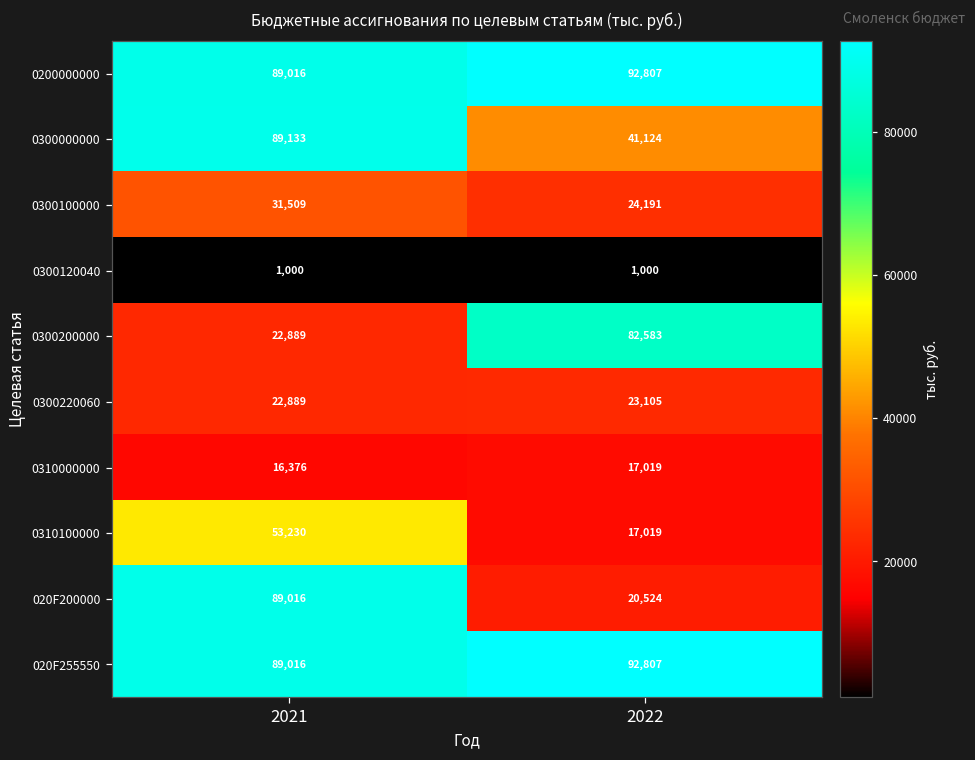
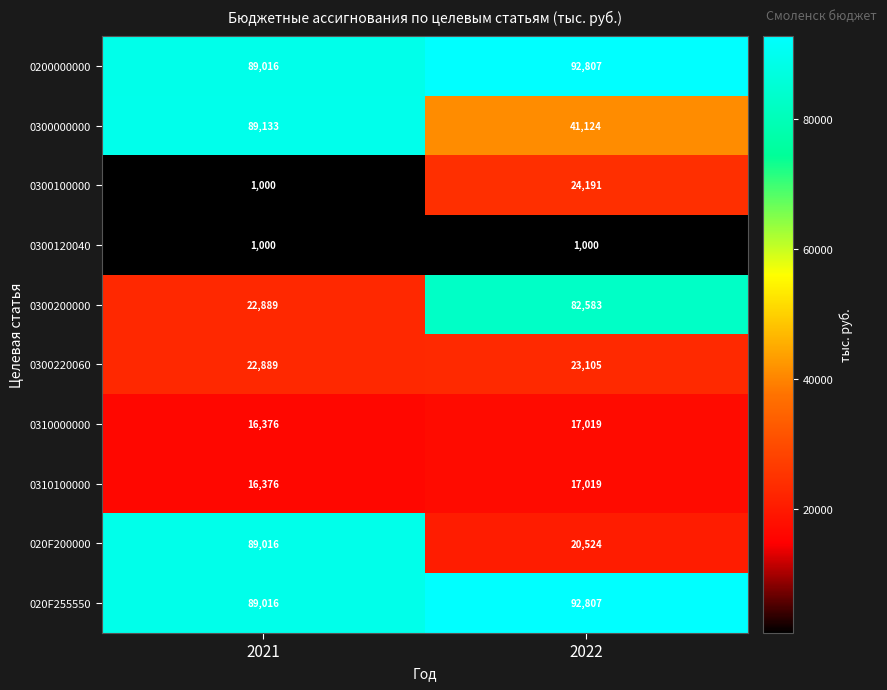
  {
    "0200000000": {
      "2021": "89,016",
      "2022": "92,807"
    },
    "0300000000": {
      "2021": "89,133",
      "2022": "41,124"
    },
    "0300100000": {
-     "2021": "31,509",
+     "2021": "1,000",
      "2022": "24,191"
    },
    "0300120040": {
      "2021": "1,000",
      "2022": "1,000"
    },
    "0300200000": {
      "2021": "22,889",
      "2022": "82,583"
    },
    "0300220060": {
      "2021": "22,889",
      "2022": "23,105"
    },
    "0310000000": {
      "2021": "16,376",
      "2022": "17,019"
    },
    "0310100000": {
-     "2021": "53,230",
+     "2021": "16,376",
      "2022": "17,019"
    },
    "020F200000": {
      "2021": "89,016",
      "2022": "20,524"
    },
    "020F255550": {
      "2021": "89,016",
      "2022": "92,807"
    }
  }
